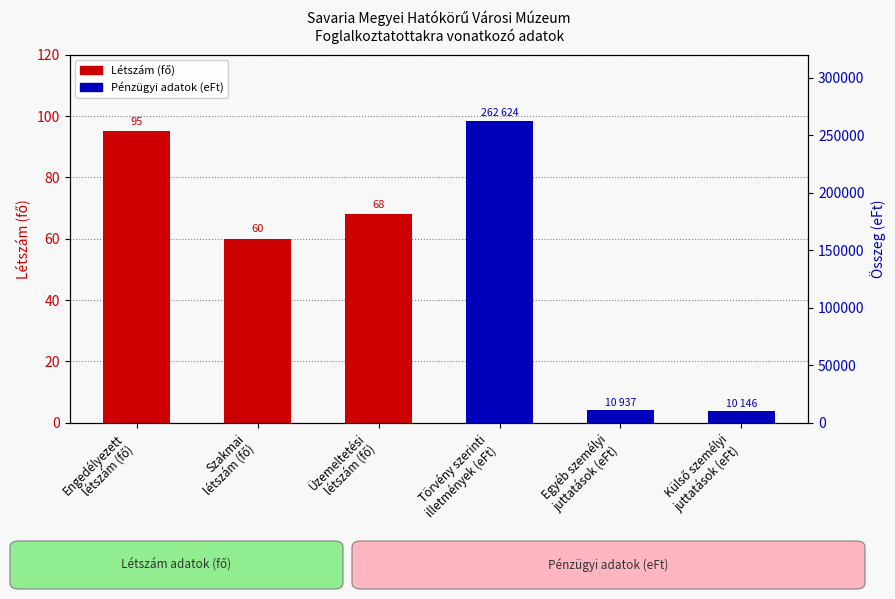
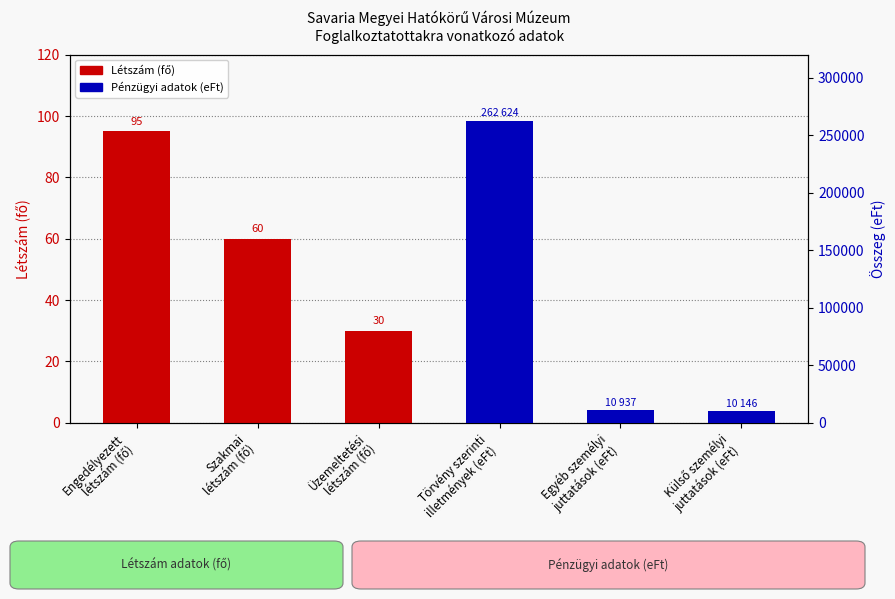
  {
    "Létszám (fő)": {
      "Engedélyezett létszám (fő)": 95,
      "Szakmai létszám (fő)": 60,
-     "Üzemeltetési létszám (fő)": 68
+     "Üzemeltetési létszám (fő)": 30
    }
  }
